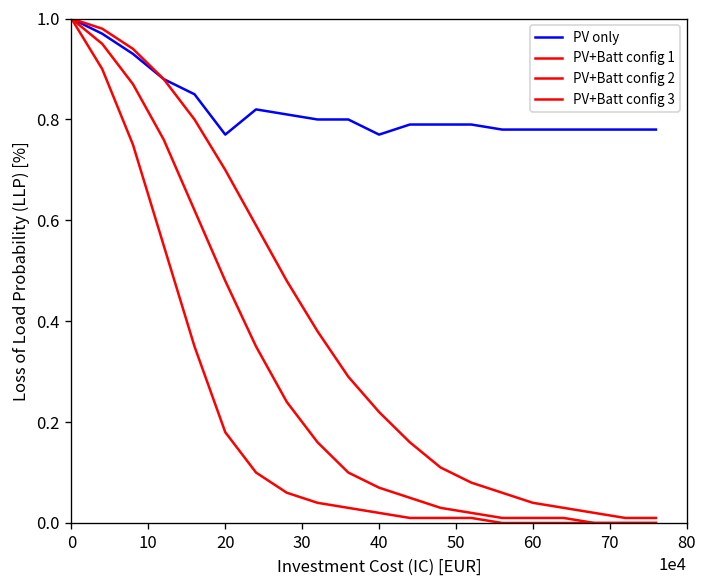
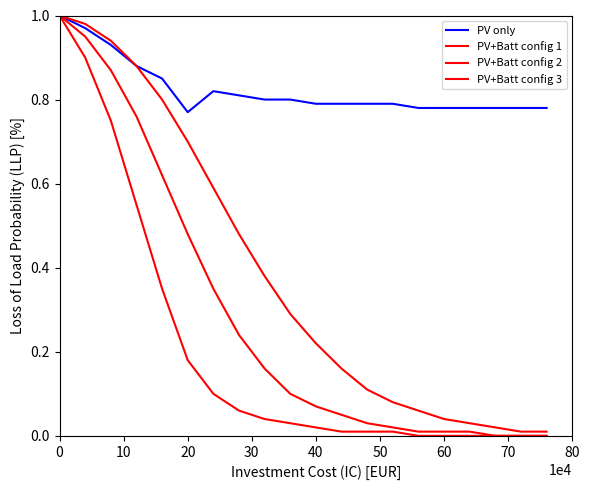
  {
    "PV only": {
      "20": 0.77,
-     "40": 0.77,
+     "40": 0.79,
      "60": 0.78
    }
  }
